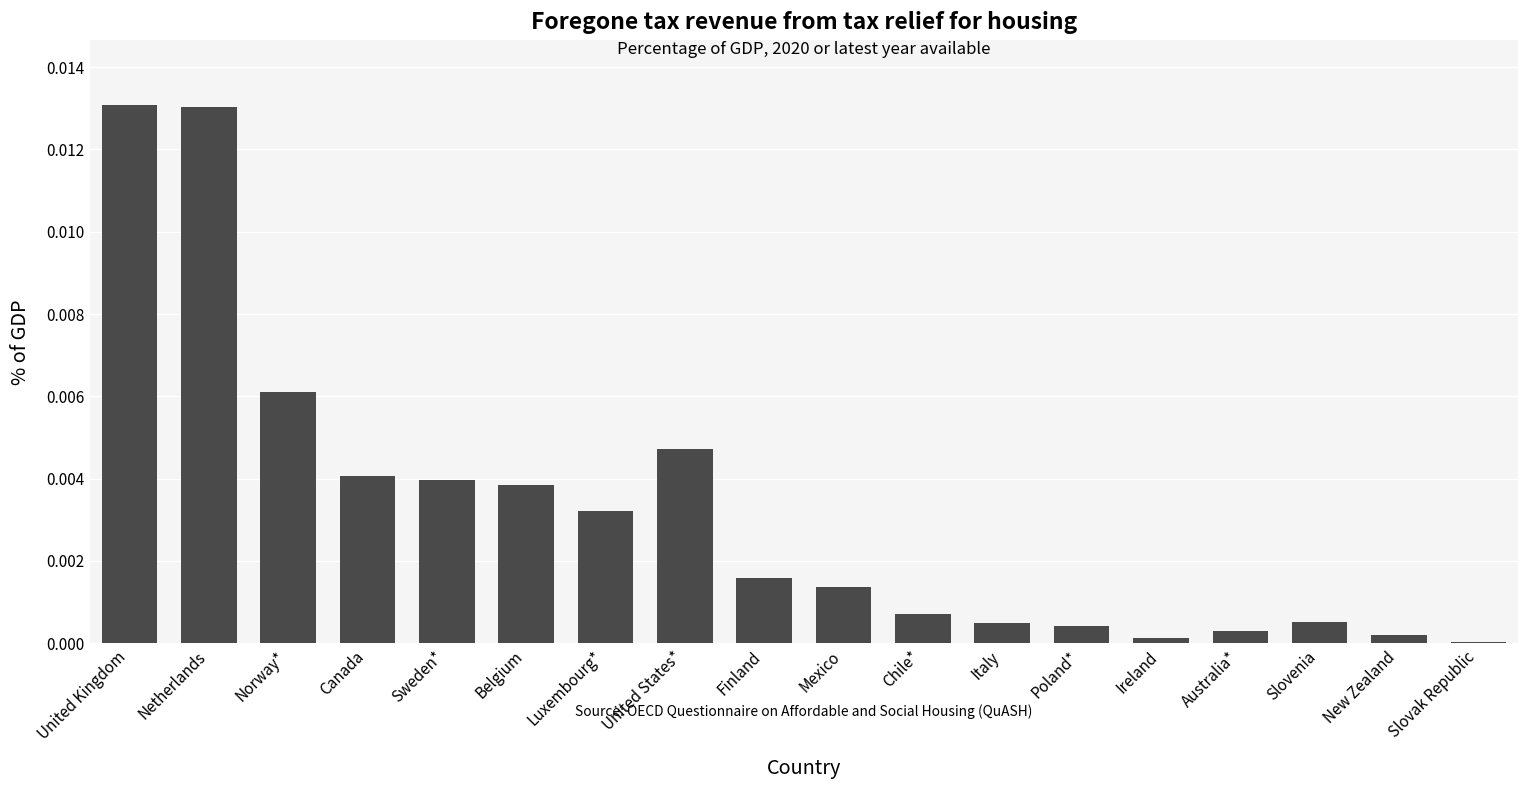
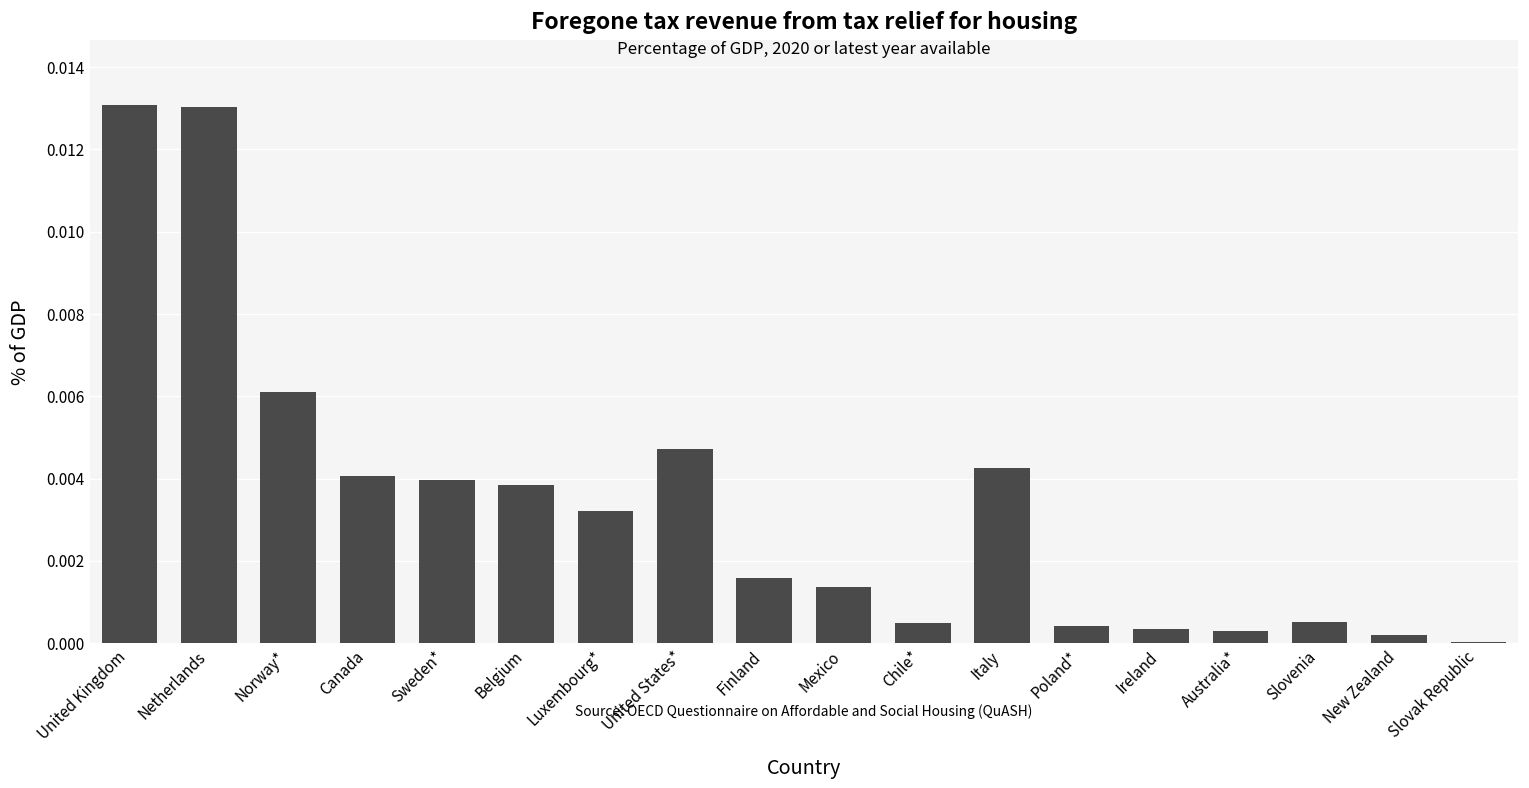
  {
    "United Kingdom": 0.0131,
    "Netherlands": 0.0130,
    "Norway*": 0.0061,
    "Canada": 0.0041,
    "Sweden*": 0.0040,
    "Belgium": 0.0038,
    "Luxembourg*": 0.0032,
    "United States*": 0.0047,
    "Finland": 0.0016,
    "Mexico": 0.0014,
-   "Chile*": 0.0007,
-   "Italy": 0.0005,
+   "Chile*": 0.0005,
+   "Italy": 0.0042,
    "Poland*": 0.0004,
-   "Ireland": 0.0001,
+   "Ireland": 0.0004,
    "Australia*": 0.0003,
    "Slovenia": 0.0005,
    "New Zealand": 0.0002
  }
